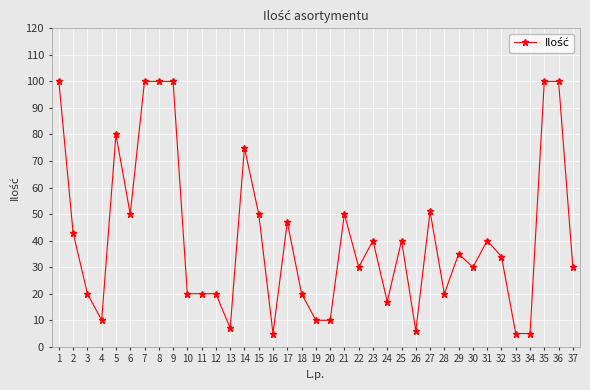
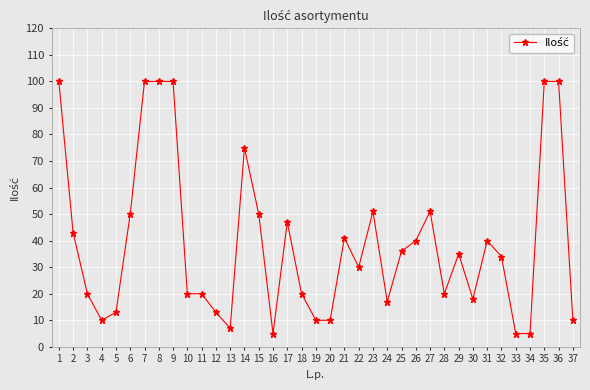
  {
    "1": 100,
    "2": 43,
    "3": 20,
    "4": 10,
-   "5": 80,
+   "5": 13,
    "6": 50,
    "7": 100,
    "8": 100,
    "9": 100,
    "10": 20,
    "11": 20,
-   "12": 20,
+   "12": 13,
    "13": 7,
    "14": 75,
    "15": 50,
    "16": 5,
    "17": 47,
    "18": 20,
    "19": 10,
    "20": 10,
-   "21": 50,
+   "21": 41,
    "22": 30,
-   "23": 40,
+   "23": 51,
    "24": 17,
-   "25": 40,
-   "26": 6,
+   "25": 36,
+   "26": 40,
    "27": 51,
    "28": 20,
    "29": 35,
-   "30": 30,
+   "30": 18,
    "31": 40,
    "32": 34,
    "33": 5,
    "34": 5,
    "35": 100,
    "36": 100,
-   "37": 30
+   "37": 10
  }
